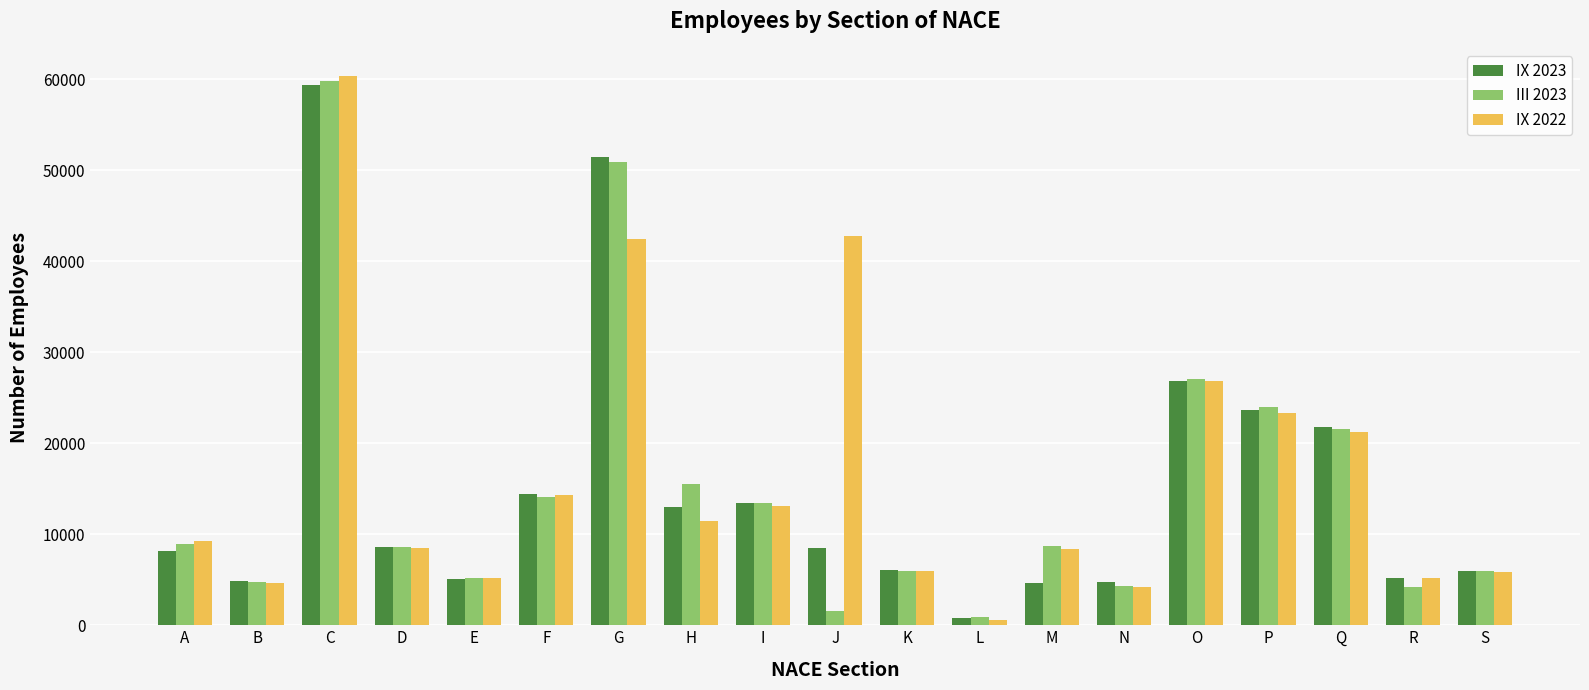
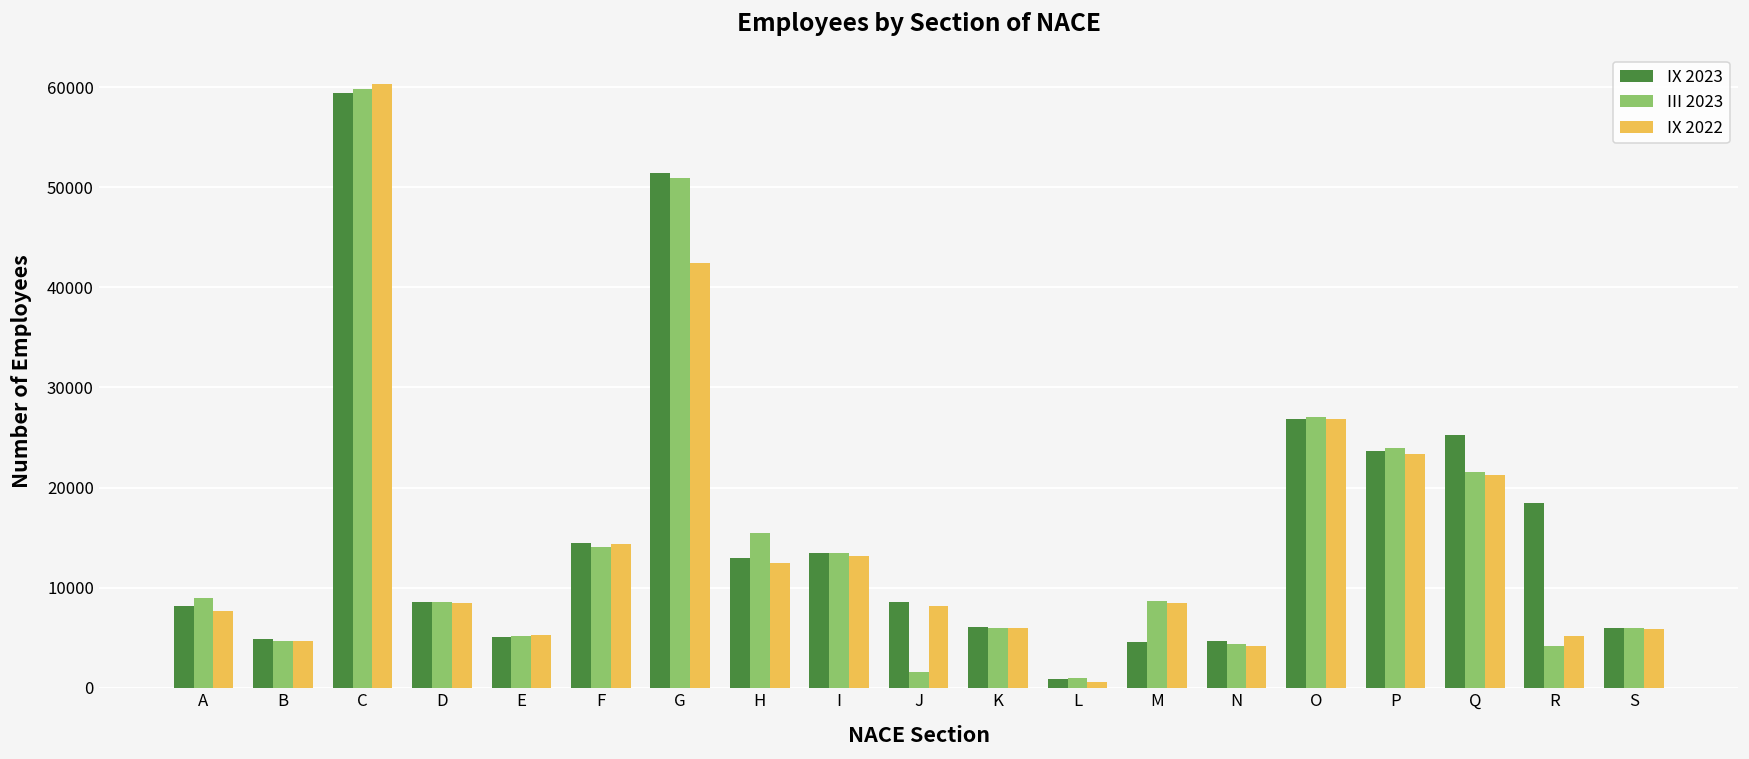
  {
    "IX 2023": {
      "A": 8000,
      "B": 5000,
      "C": 59000,
      "D": 9000,
      "E": 5000,
      "F": 14000,
      "G": 51000,
      "H": 13000,
      "I": 13000,
      "J": 9000,
      "K": 6000,
      "L": 1000,
      "M": 5000,
      "N": 5000,
      "O": 27000,
      "P": 24000,
-     "Q": 22000,
-     "R": 5000,
+     "Q": 25000,
+     "R": 18000,
      "S": 6000
    },
    "III 2023": {
      "A": 9000,
      "B": 5000,
      "C": 60000,
      "D": 9000,
      "E": 5000,
      "F": 14000,
      "G": 51000,
      "H": 15000,
      "I": 13000,
      "J": 2000,
      "K": 6000,
      "L": 1000,
      "M": 9000,
      "N": 4000,
      "O": 27000,
      "P": 24000,
      "Q": 22000,
      "R": 4000,
      "S": 6000
    },
    "IX 2022": {
-     "A": 9000,
+     "A": 8000,
      "B": 5000,
      "C": 60000,
      "D": 8000,
      "E": 5000,
      "F": 14000,
      "G": 42000,
-     "H": 11000,
+     "H": 12000,
      "I": 13000,
-     "J": 43000,
+     "J": 8000,
      "K": 6000,
      "L": 1000,
      "M": 8000,
      "N": 4000,
      "O": 27000,
      "P": 23000,
      "Q": 21000,
      "R": 5000,
      "S": 6000
    }
  }
